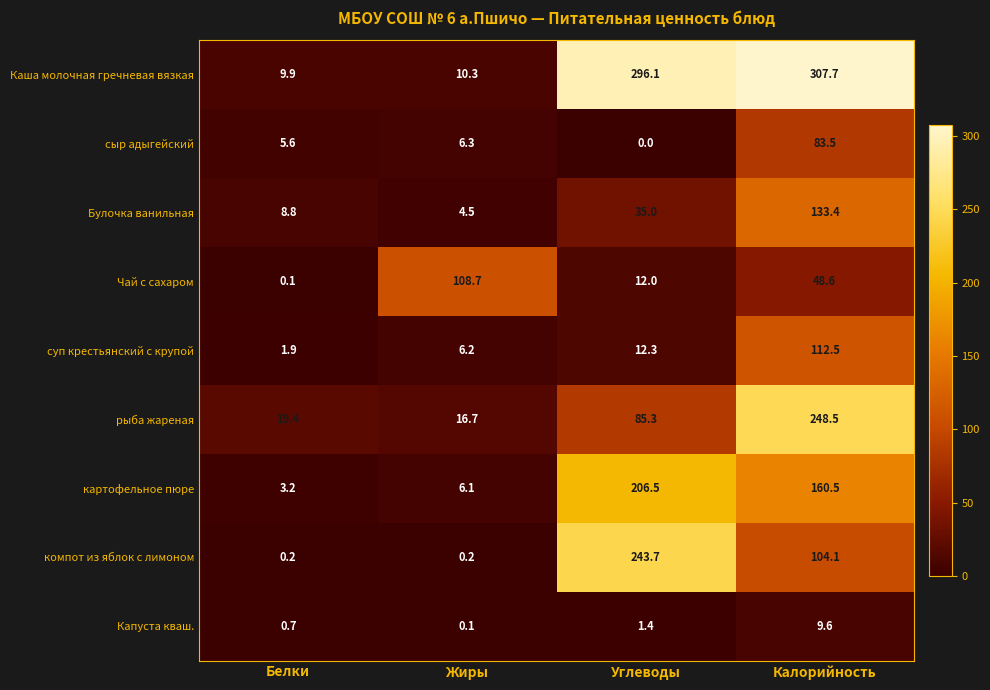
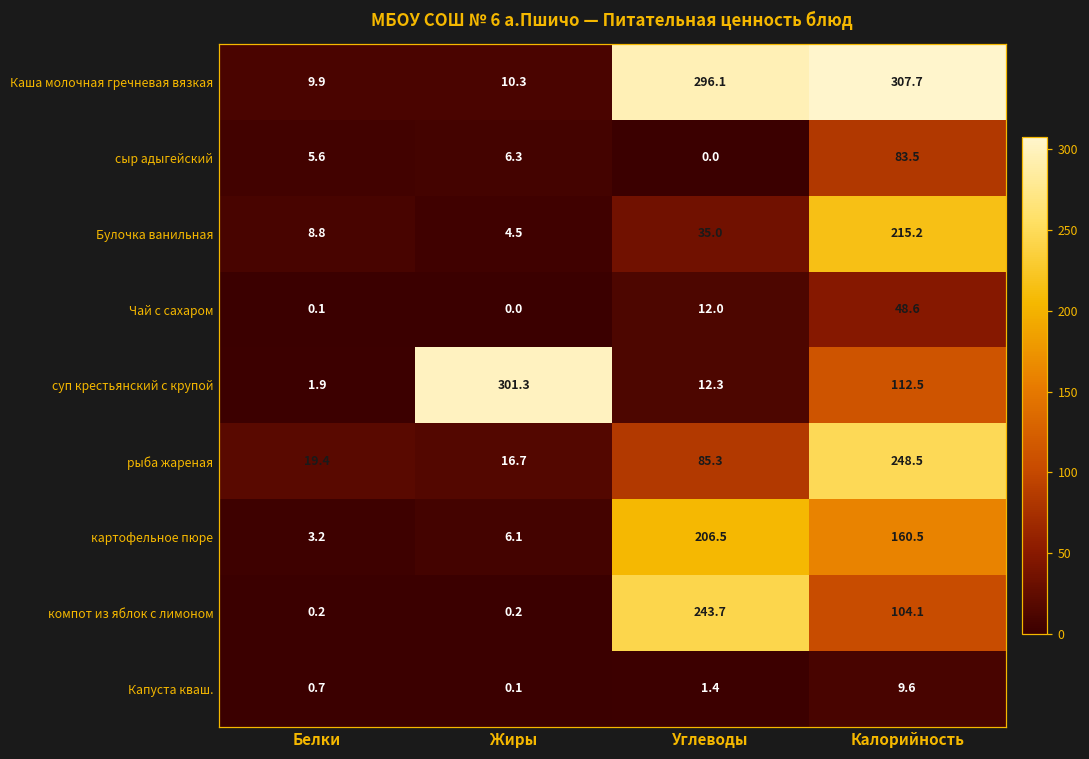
  {
    "Каша молочная гречневая вязкая": {
      "Белки": 9.9,
      "Жиры": 10.3,
      "Углеводы": 296.1,
      "Калорийность": 307.7
    },
    "сыр адыгейский": {
      "Белки": 5.6,
      "Жиры": 6.3,
      "Углеводы": 0.0,
      "Калорийность": 83.5
    },
    "Булочка ванильная": {
      "Белки": 8.8,
      "Жиры": 4.5,
      "Углеводы": 35.0,
-     "Калорийность": 133.4
+     "Калорийность": 215.2
    },
    "Чай с сахаром": {
      "Белки": 0.1,
-     "Жиры": 108.7,
+     "Жиры": 0.0,
      "Углеводы": 12.0,
      "Калорийность": 48.6
    },
    "суп крестьянский с крупой": {
      "Белки": 1.9,
-     "Жиры": 6.2,
+     "Жиры": 301.3,
      "Углеводы": 12.3,
      "Калорийность": 112.5
    },
    "рыба жареная": {
      "Белки": 19.4,
      "Жиры": 16.7,
      "Углеводы": 85.3,
      "Калорийность": 248.5
    },
    "картофельное пюре": {
      "Белки": 3.2,
      "Жиры": 6.1,
      "Углеводы": 206.5,
      "Калорийность": 160.5
    },
    "компот из яблок с лимоном": {
      "Белки": 0.2,
      "Жиры": 0.2,
      "Углеводы": 243.7,
      "Калорийность": 104.1
    },
    "Капуста кваш.": {
      "Белки": 0.7,
      "Жиры": 0.1,
      "Углеводы": 1.4,
      "Калорийность": 9.6
    }
  }
